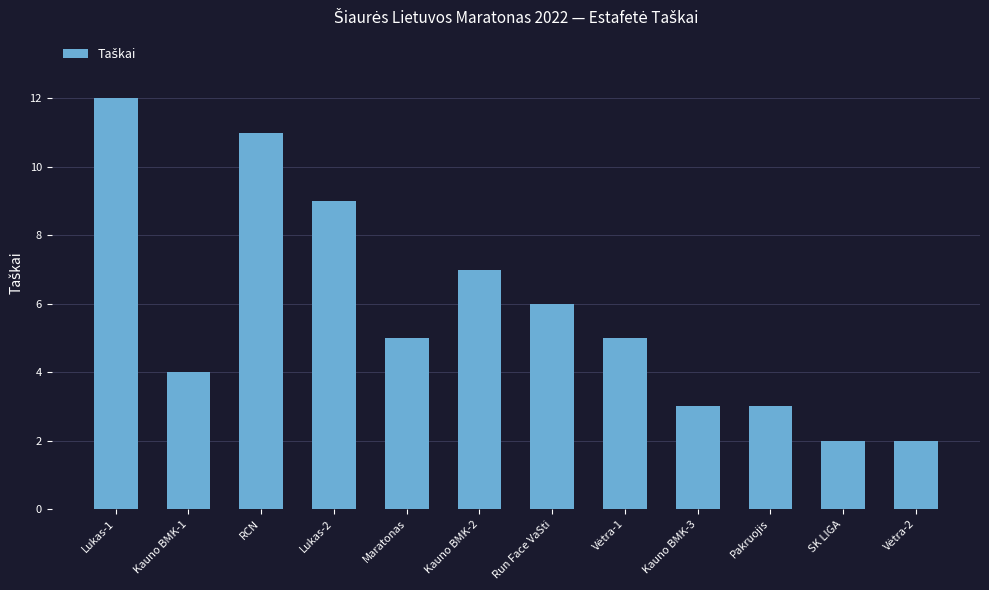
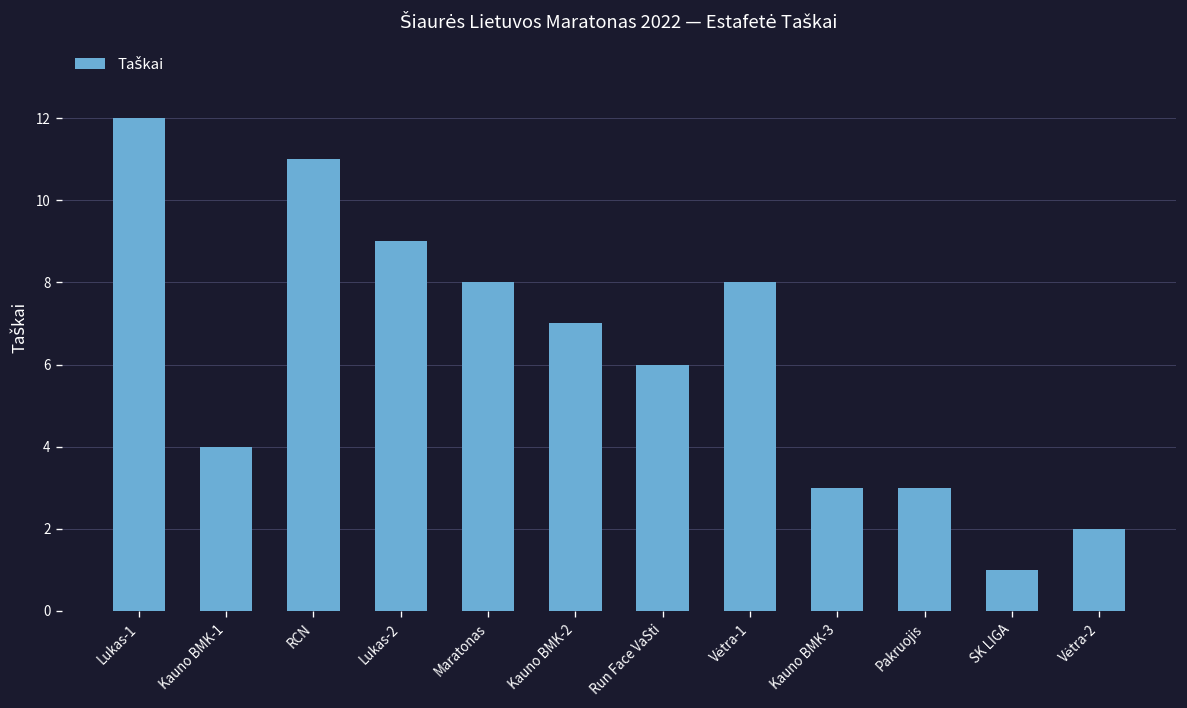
  {
    "Lukas-1": 12,
    "Kauno BMK-1": 4,
    "RCN": 11,
    "Lukas-2": 9,
-   "Maratonas": 5,
+   "Maratonas": 8,
    "Kauno BMK-2": 7,
    "Run Face VaSti": 6,
-   "Vėtra-1": 5,
+   "Vėtra-1": 8,
    "Kauno BMK-3": 3,
    "Pakruojis": 3,
-   "SK LIGA": 2,
+   "SK LIGA": 1,
    "Vėtra-2": 2
  }
